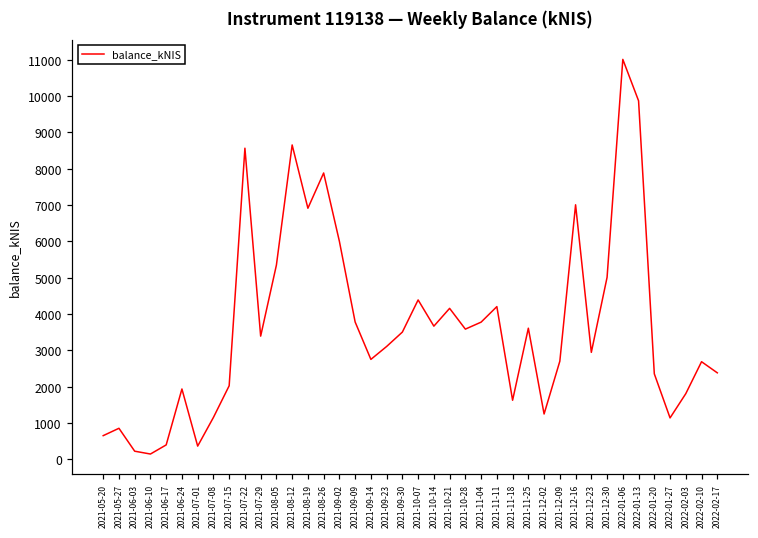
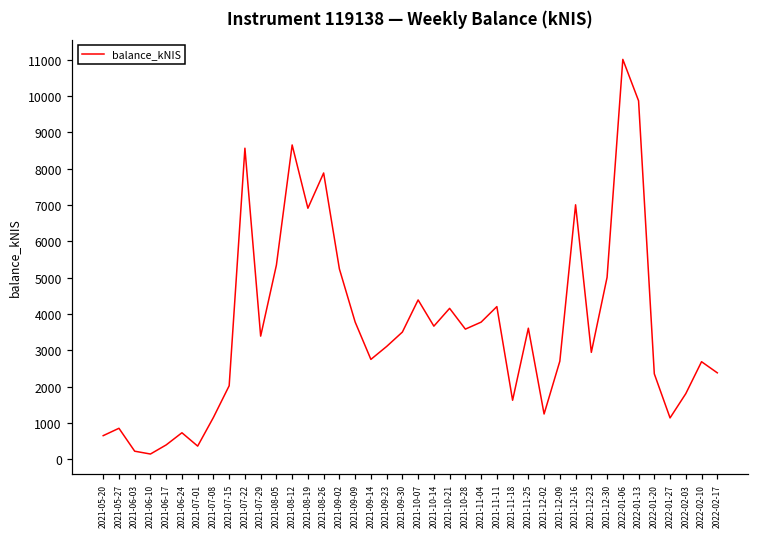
  {
    "2021-05-20": 700,
    "2021-05-27": 900,
    "2021-06-03": 200,
    "2021-06-10": 100,
    "2021-06-17": 400,
-   "2021-06-24": 1900,
+   "2021-06-24": 700,
    "2021-07-01": 400,
    "2021-07-08": 1200,
    "2021-07-15": 2000,
    "2021-07-22": 8600,
    "2021-07-29": 3400,
    "2021-08-05": 5300,
    "2021-08-12": 8700,
    "2021-08-19": 6900,
    "2021-08-26": 7900,
-   "2021-09-02": 6000,
+   "2021-09-02": 5200,
    "2021-09-09": 3800,
    "2021-09-14": 2700,
    "2021-09-23": 3100,
    "2021-09-30": 3500,
    "2021-10-07": 4400,
    "2021-10-14": 3700,
    "2021-10-21": 4200,
    "2021-10-28": 3600,
    "2021-11-04": 3800,
    "2021-11-11": 4200,
    "2021-11-18": 1600,
    "2021-11-25": 3600,
    "2021-12-02": 1200,
    "2021-12-09": 2700,
    "2021-12-16": 7000,
    "2021-12-23": 2900,
    "2021-12-30": 5000,
    "2022-01-06": 11000,
    "2022-01-13": 9900,
    "2022-01-20": 2400,
    "2022-01-27": 1100,
    "2022-02-03": 1800,
    "2022-02-10": 2700,
    "2022-02-17": 2400
  }
